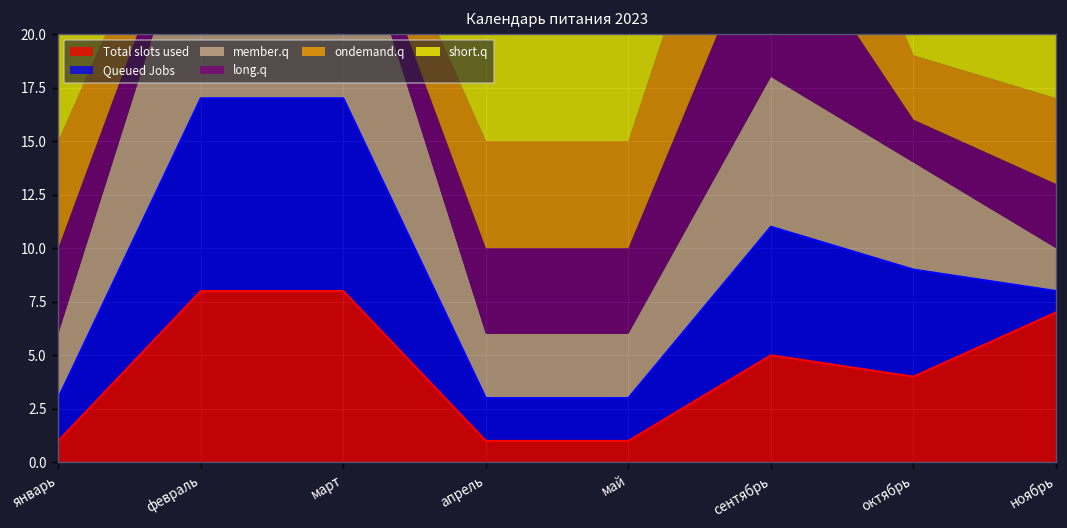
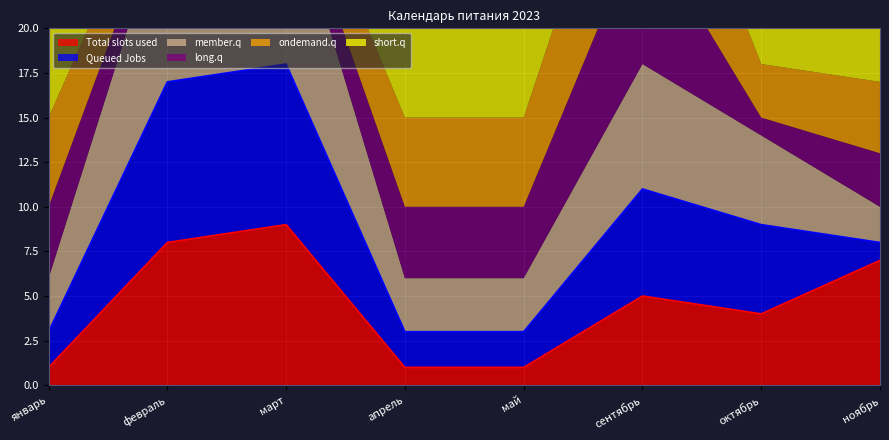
  {
    "Total slots used": {
      "январь": 1,
      "февраль": 8,
-     "март": 8,
+     "март": 9,
      "апрель": 1,
      "май": 1,
      "сентябрь": 5,
      "октябрь": 4,
      "ноябрь": 7
    },
    "Queued Jobs": {
      "январь": 2,
      "февраль": 9,
      "апрель": 2,
      "май": 2,
      "сентябрь": 6,
      "октябрь": 5,
      "ноябрь": 1
    },
    "member.q": {
      "январь": 3,
      "апрель": 3,
      "май": 3,
      "сентябрь": 7,
      "октябрь": 5,
      "ноябрь": 2
    },
    "long.q": {
      "январь": 4,
      "апрель": 4,
      "май": 4,
-     "октябрь": 2,
+     "октябрь": 1,
      "ноябрь": 3
    },
    "ondemand.q": {
      "январь": 5,
      "апрель": 5,
      "май": 5,
      "октябрь": 3,
      "ноябрь": 4
    }
  }
